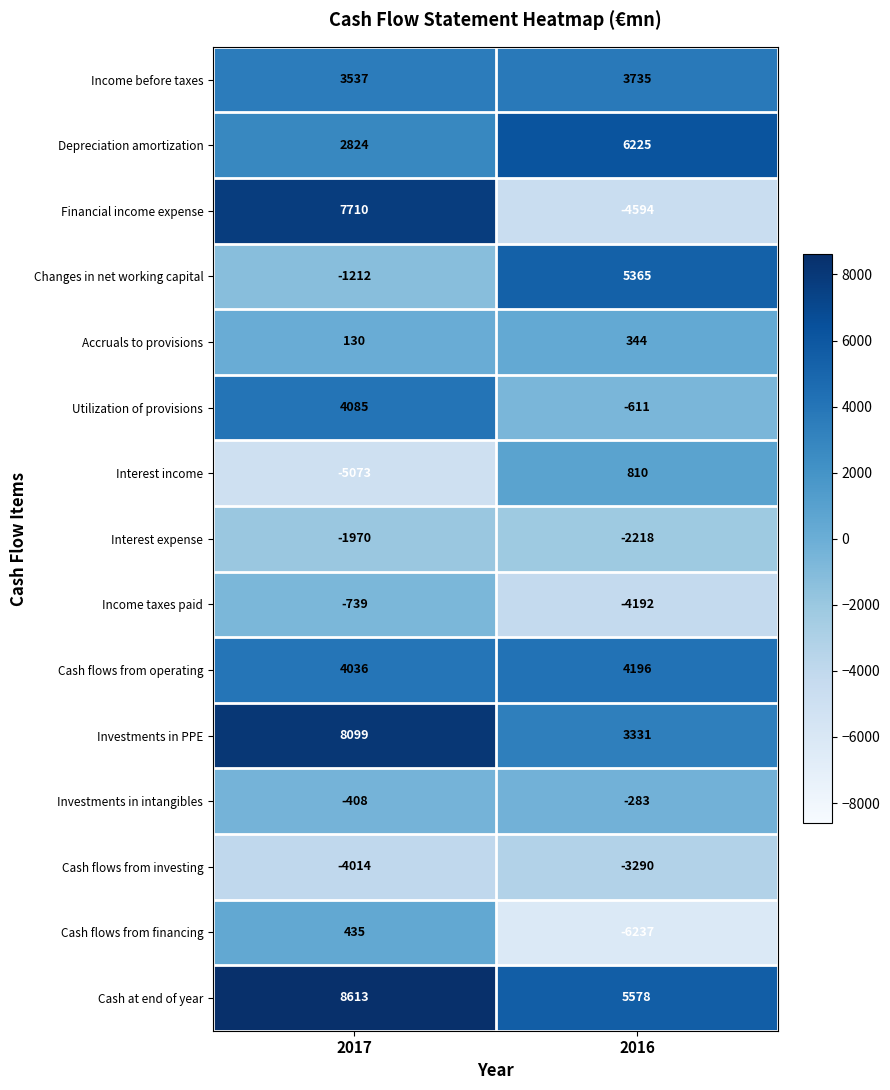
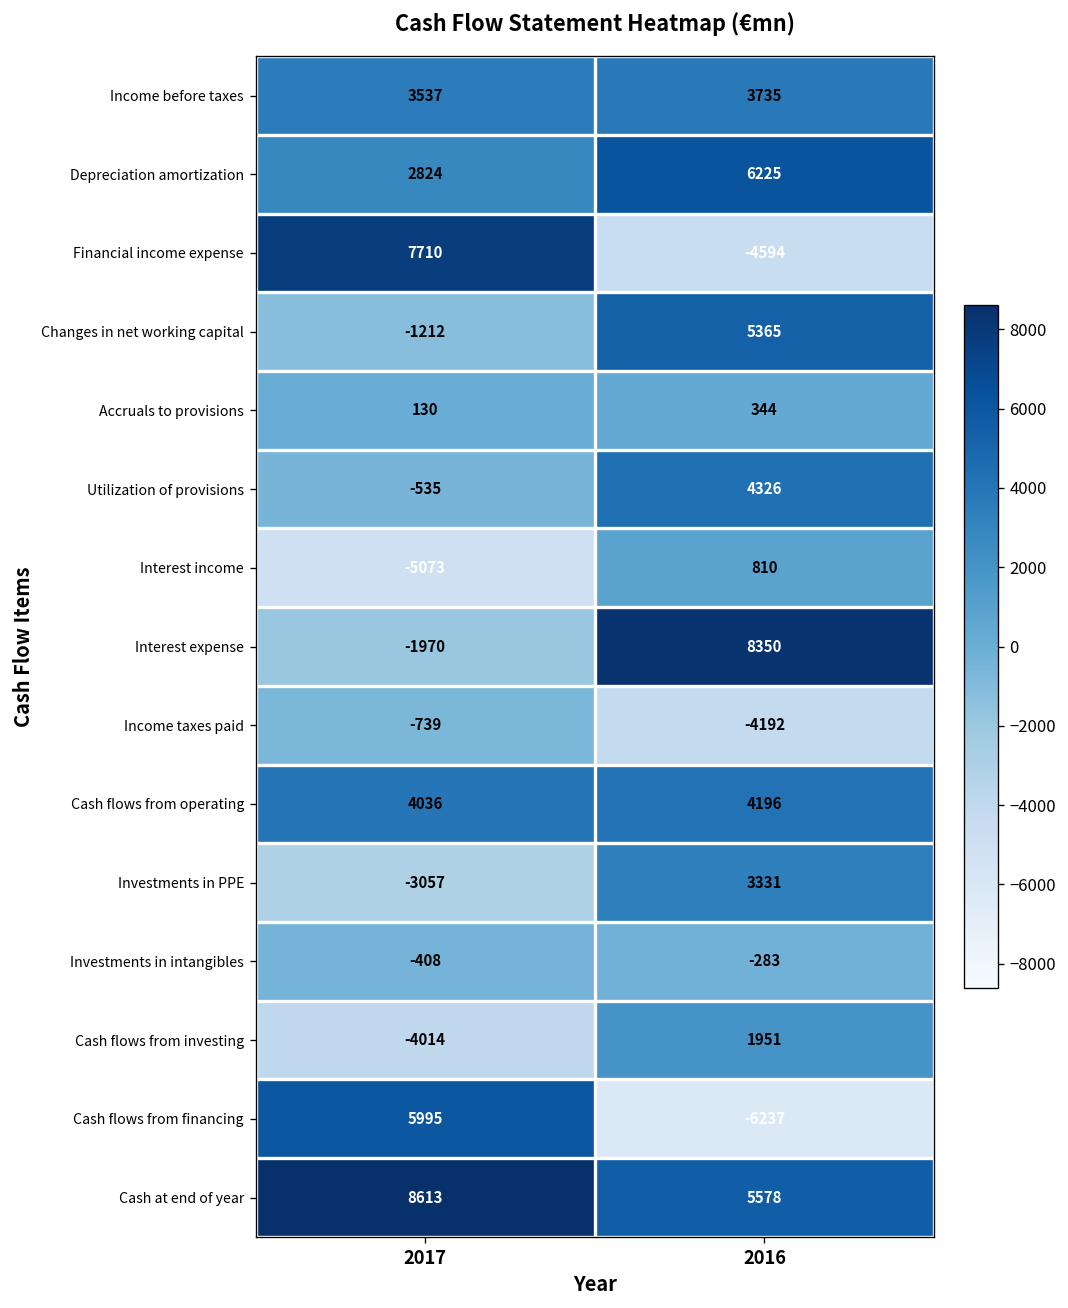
  {
    "Income before taxes": {
      "2017": 3537,
      "2016": 3735
    },
    "Depreciation amortization": {
      "2017": 2824,
      "2016": 6225
    },
    "Financial income expense": {
      "2017": 7710,
      "2016": -4594
    },
    "Changes in net working capital": {
      "2017": -1212,
      "2016": 5365
    },
    "Accruals to provisions": {
      "2017": 130,
      "2016": 344
    },
    "Utilization of provisions": {
-     "2017": 4085,
-     "2016": -611
+     "2017": -535,
+     "2016": 4326
    },
    "Interest income": {
      "2017": -5073,
      "2016": 810
    },
    "Interest expense": {
      "2017": -1970,
-     "2016": -2218
+     "2016": 8350
    },
    "Income taxes paid": {
      "2017": -739,
      "2016": -4192
    },
    "Cash flows from operating": {
      "2017": 4036,
      "2016": 4196
    },
    "Investments in PPE": {
-     "2017": 8099,
+     "2017": -3057,
      "2016": 3331
    },
    "Investments in intangibles": {
      "2017": -408,
      "2016": -283
    },
    "Cash flows from investing": {
      "2017": -4014,
-     "2016": -3290
+     "2016": 1951
    },
    "Cash flows from financing": {
-     "2017": 435
+     "2017": 5995
    },
    "Cash at end of year": {
      "2017": 8613,
      "2016": 5578
    }
  }
